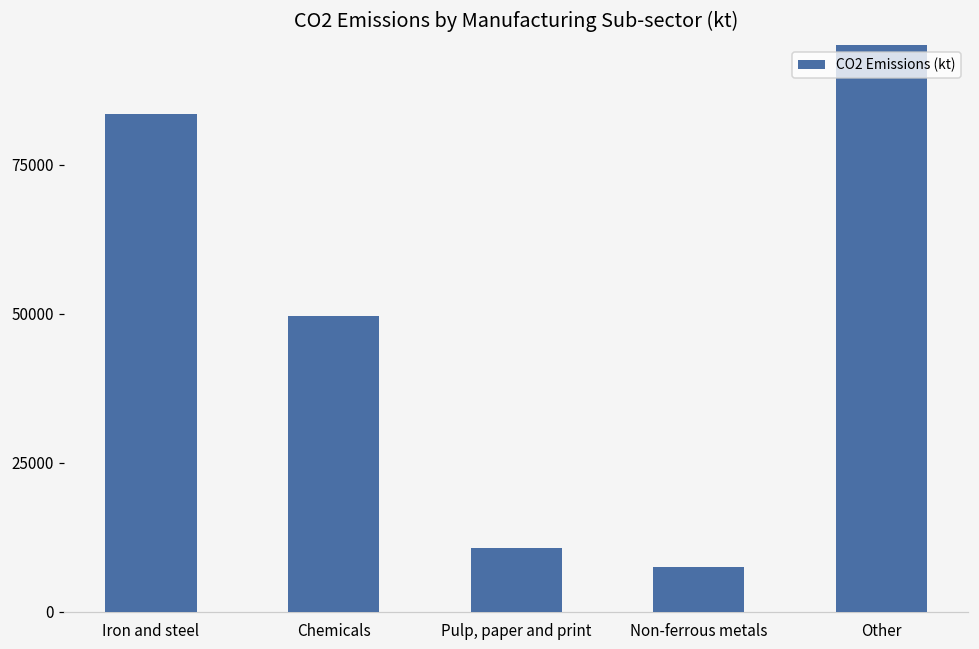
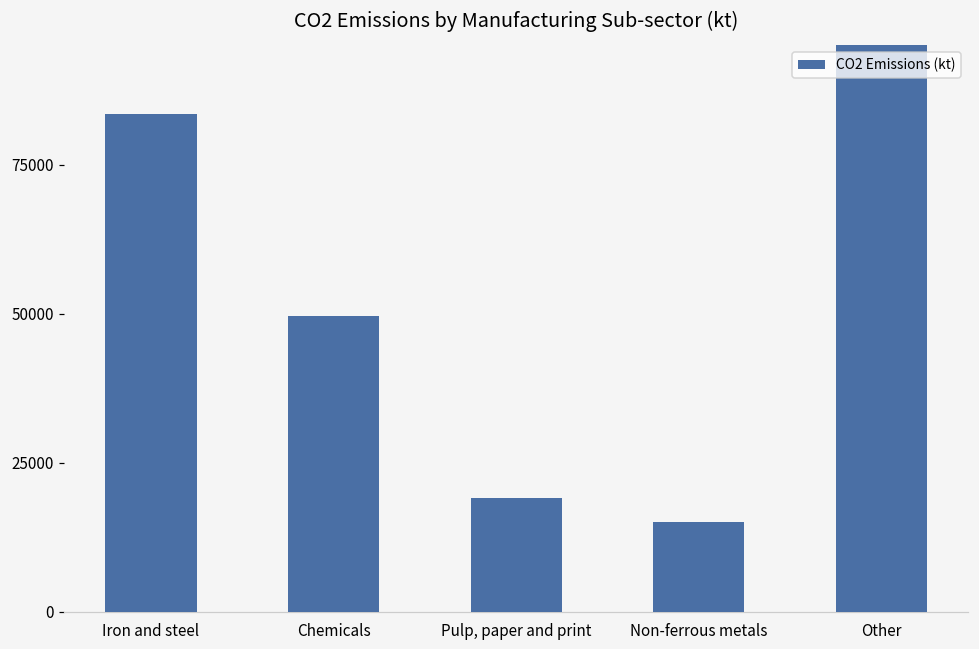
  {
    "Iron and steel": 83000,
    "Chemicals": 50000,
-   "Pulp, paper and print": 11000,
-   "Non-ferrous metals": 8000
+   "Pulp, paper and print": 19000,
+   "Non-ferrous metals": 15000
  }
